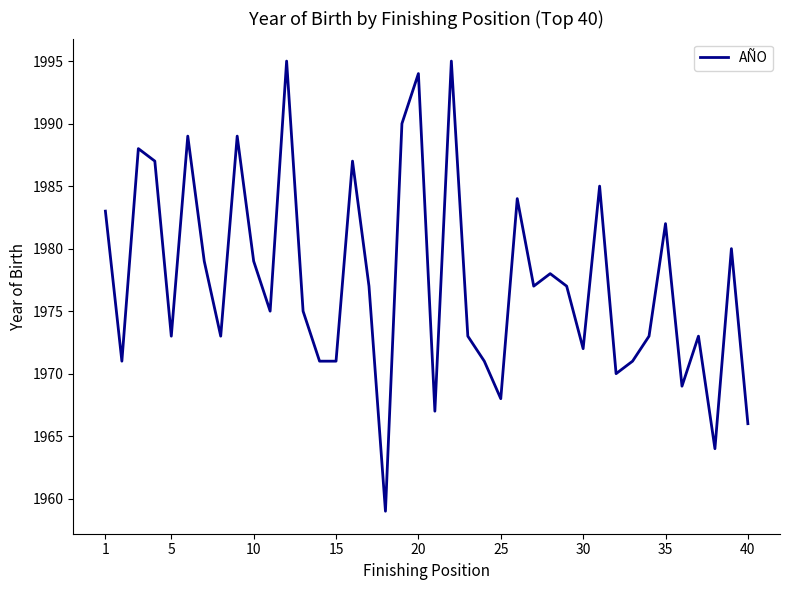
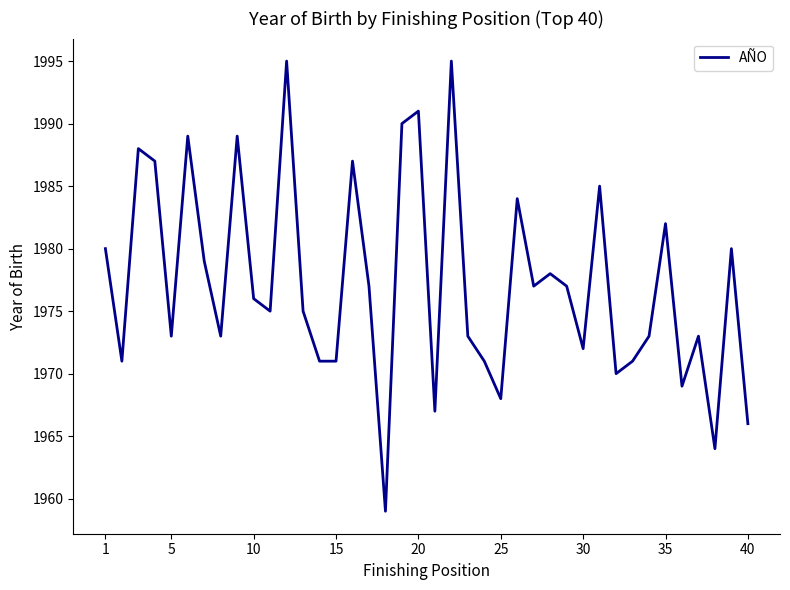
  {
-   "1": 1983,
+   "1": 1980,
    "5": 1973,
-   "10": 1979,
+   "10": 1976,
    "15": 1971,
-   "20": 1994,
+   "20": 1991,
    "25": 1968,
    "30": 1972,
    "35": 1982,
    "40": 1966
  }
